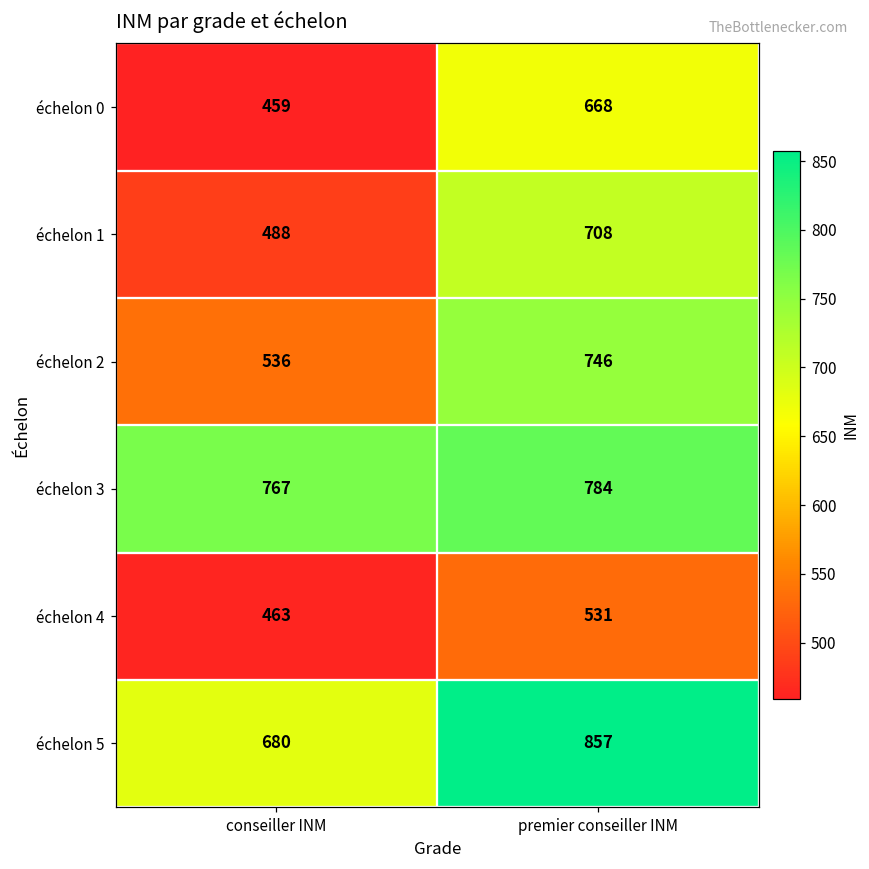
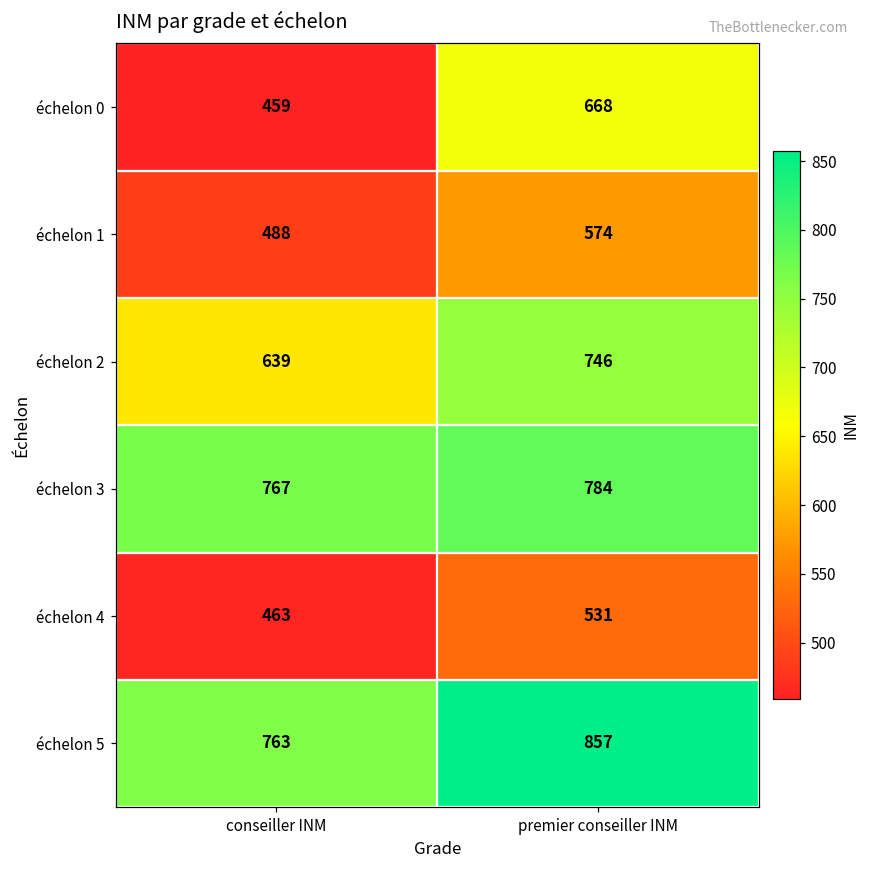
  {
    "échelon 0": {
      "conseiller INM": 459,
      "premier conseiller INM": 668
    },
    "échelon 1": {
      "conseiller INM": 488,
-     "premier conseiller INM": 708
+     "premier conseiller INM": 574
    },
    "échelon 2": {
-     "conseiller INM": 536,
+     "conseiller INM": 639,
      "premier conseiller INM": 746
    },
    "échelon 3": {
      "conseiller INM": 767,
      "premier conseiller INM": 784
    },
    "échelon 4": {
      "conseiller INM": 463,
      "premier conseiller INM": 531
    },
    "échelon 5": {
-     "conseiller INM": 680,
+     "conseiller INM": 763,
      "premier conseiller INM": 857
    }
  }
